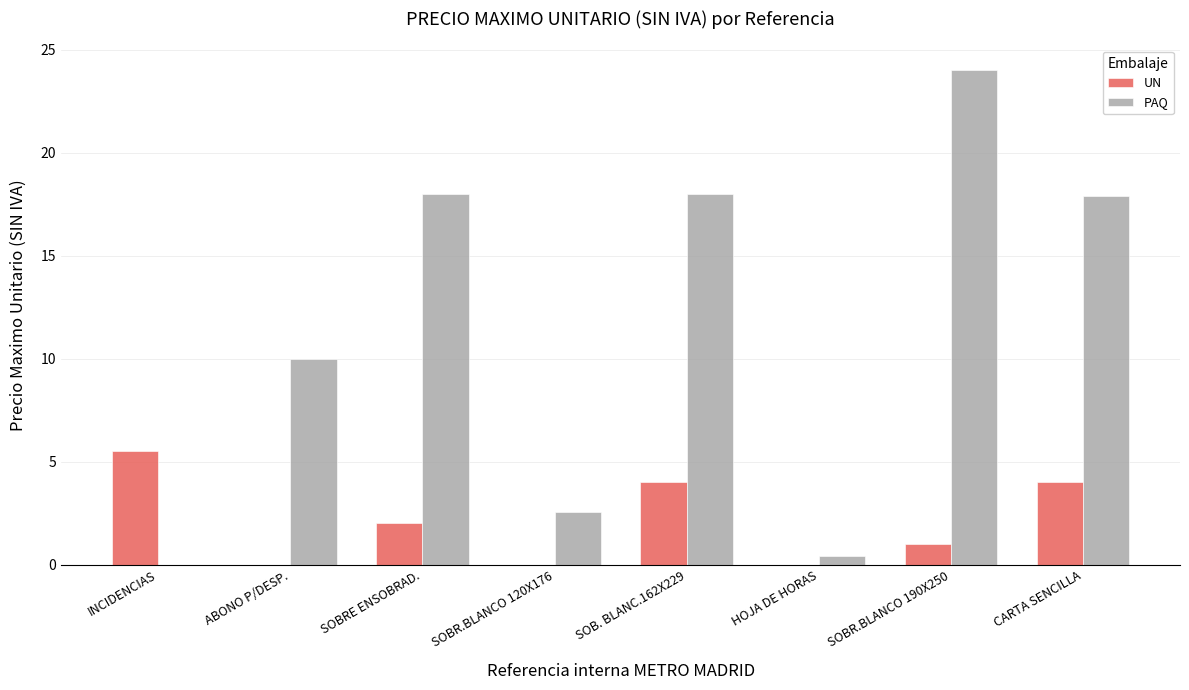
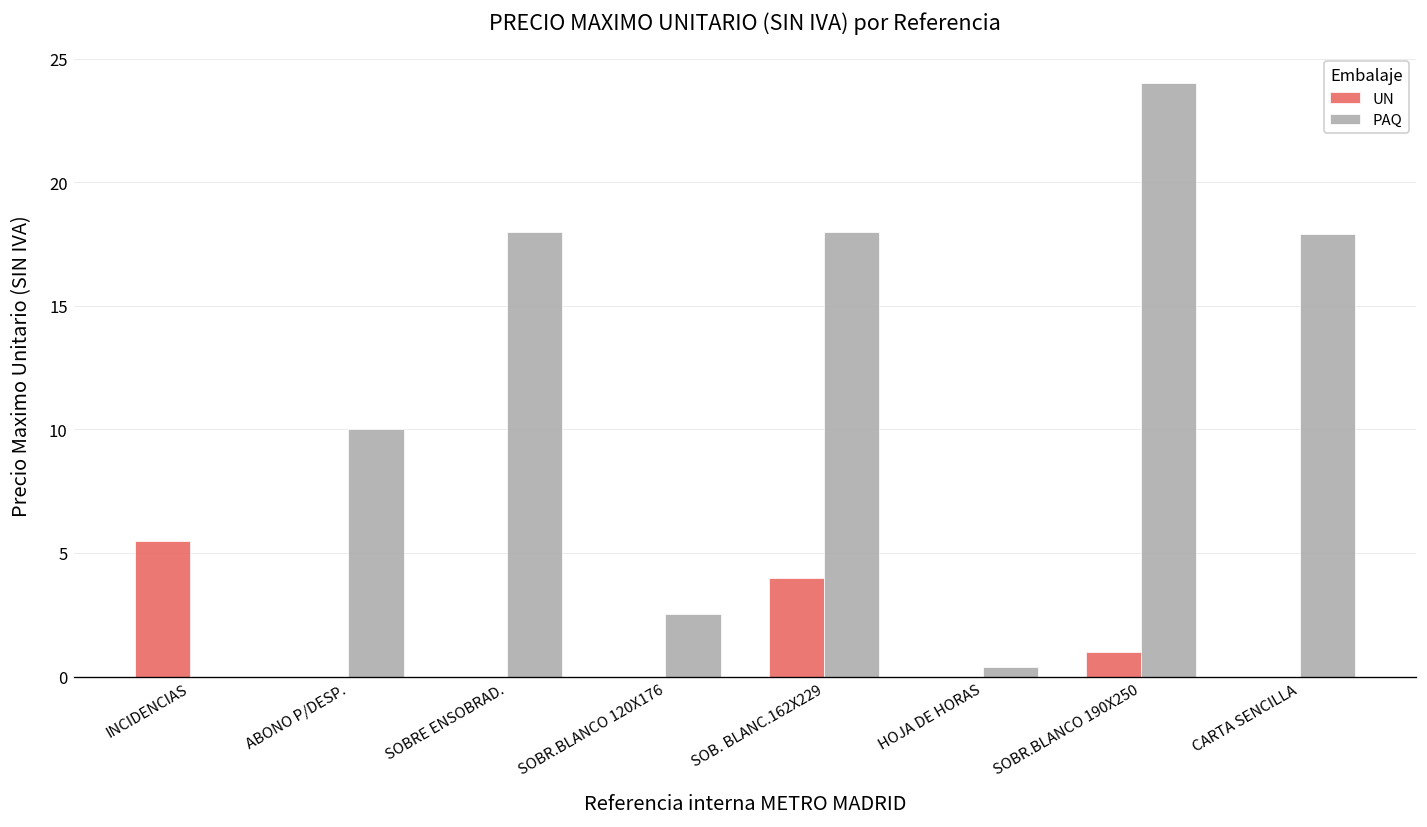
  {
    "UN": {
      "INCIDENCIAS": 5.5,
      "ABONO P/DESP.": 0,
-     "SOBRE ENSOBRAD.": 2,
+     "SOBRE ENSOBRAD.": 0,
      "SOBR.BLANCO 120X176": 0,
      "SOB. BLANC.162X229": 4,
      "HOJA DE HORAS": 0,
      "SOBR.BLANCO 190X250": 1,
-     "CARTA SENCILLA": 4
+     "CARTA SENCILLA": 0
    },
    "PAQ": {
      "INCIDENCIAS": 0,
      "ABONO P/DESP.": 10,
      "SOBRE ENSOBRAD.": 18,
      "SOBR.BLANCO 120X176": 2.6,
      "SOB. BLANC.162X229": 18,
      "HOJA DE HORAS": 0.4,
      "SOBR.BLANCO 190X250": 24,
      "CARTA SENCILLA": 18
    }
  }
